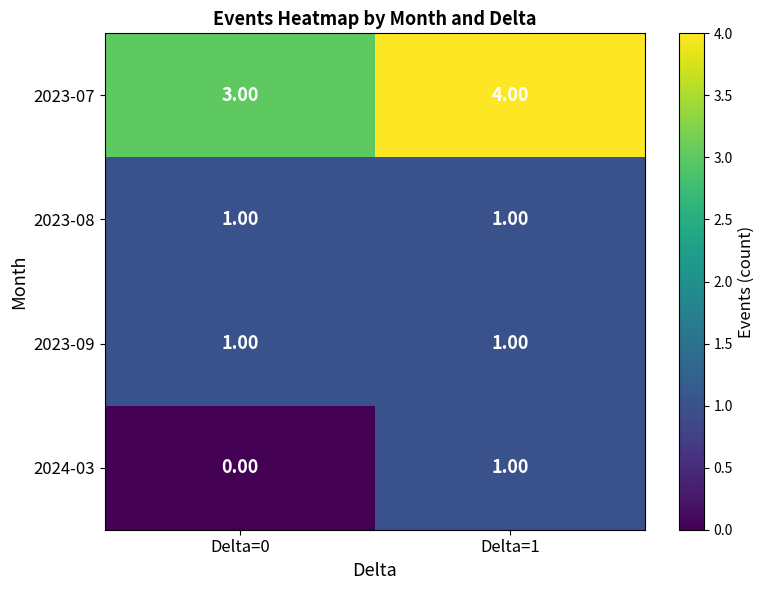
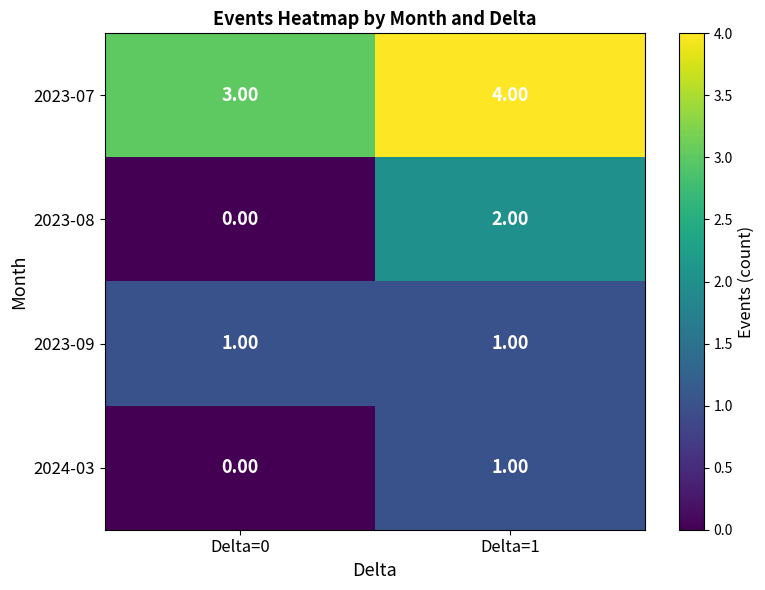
  {
    "2023-07": {
      "Delta=0": 3.00,
      "Delta=1": 4.00
    },
    "2023-08": {
-     "Delta=0": 1.00,
-     "Delta=1": 1.00
+     "Delta=0": 0.00,
+     "Delta=1": 2.00
    },
    "2023-09": {
      "Delta=0": 1.00,
      "Delta=1": 1.00
    },
    "2024-03": {
      "Delta=0": 0.00,
      "Delta=1": 1.00
    }
  }
